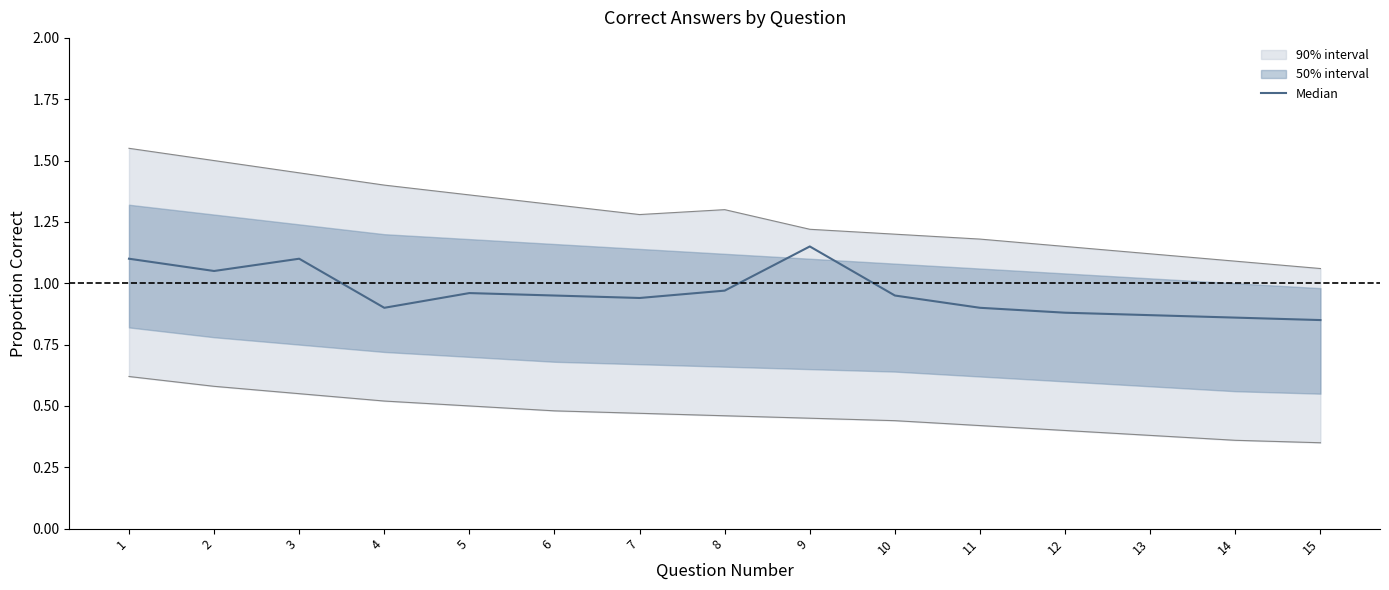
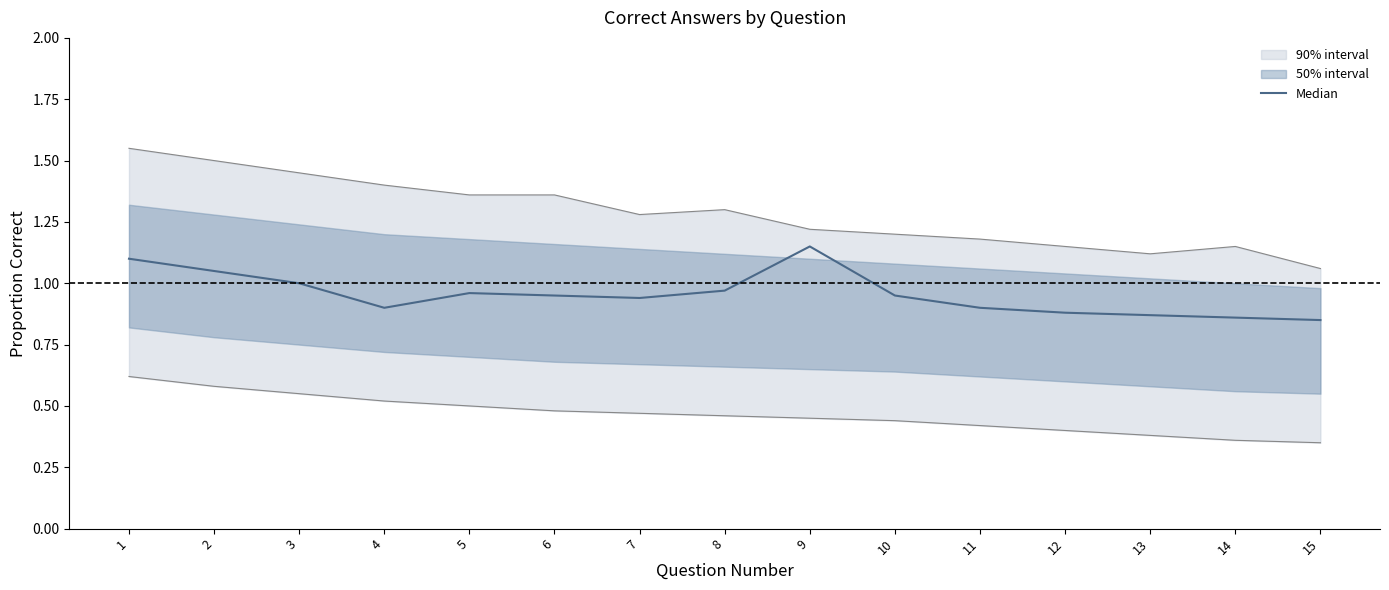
  {
    "90% interval": {
      "1": 1.55,
      "2": 1.50,
      "3": 1.45,
      "4": 1.40,
      "5": 1.36,
-     "6": 1.32,
+     "6": 1.36,
      "7": 1.28,
      "8": 1.30,
      "9": 1.22,
      "10": 1.20,
      "11": 1.18,
      "12": 1.15,
      "13": 1.12,
-     "14": 1.09,
+     "14": 1.15,
      "15": 1.06
    },
    "Median": {
      "1": 1.1,
      "2": 1.05,
-     "3": 1.1,
+     "3": 1.0,
      "4": 0.9,
      "5": 0.96,
      "6": 0.95,
      "7": 0.94,
      "8": 0.97,
      "9": 1.15,
      "10": 0.95,
      "11": 0.9,
      "12": 0.88,
      "13": 0.87,
      "14": 0.86,
      "15": 0.85
    }
  }
